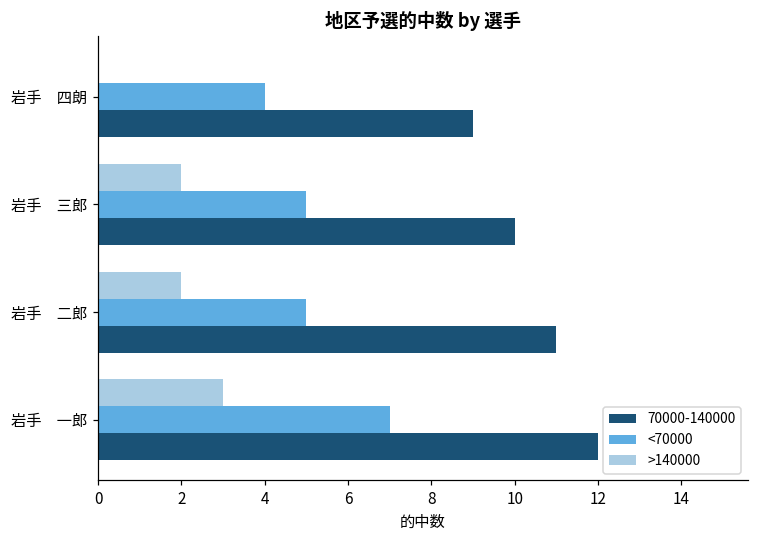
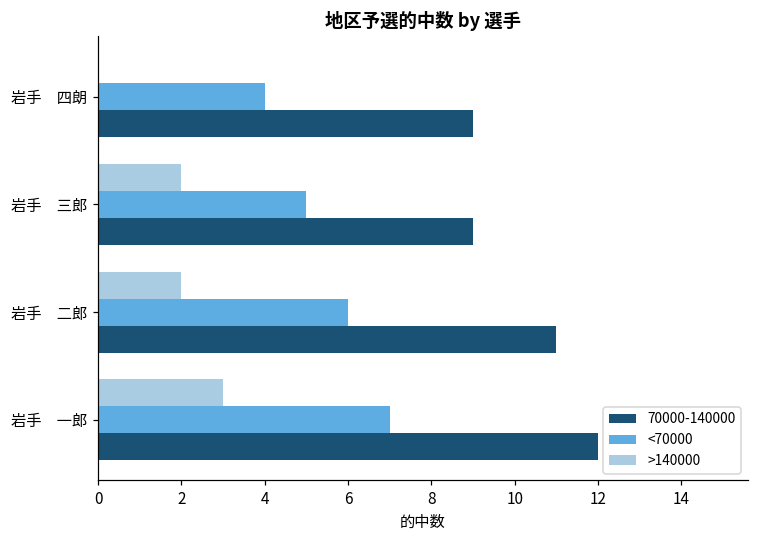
  {
    "70000-140000": {
      "岩手 四朗": 9,
-     "岩手 三郎": 10,
+     "岩手 三郎": 9,
      "岩手 二郎": 11,
      "岩手 一郎": 12
    },
    "<70000": {
      "岩手 四朗": 4,
      "岩手 三郎": 5,
-     "岩手 二郎": 5,
+     "岩手 二郎": 6,
      "岩手 一郎": 7
    },
    ">140000": {
      "岩手 四朗": 0,
      "岩手 三郎": 2,
      "岩手 二郎": 2,
      "岩手 一郎": 3
    }
  }
